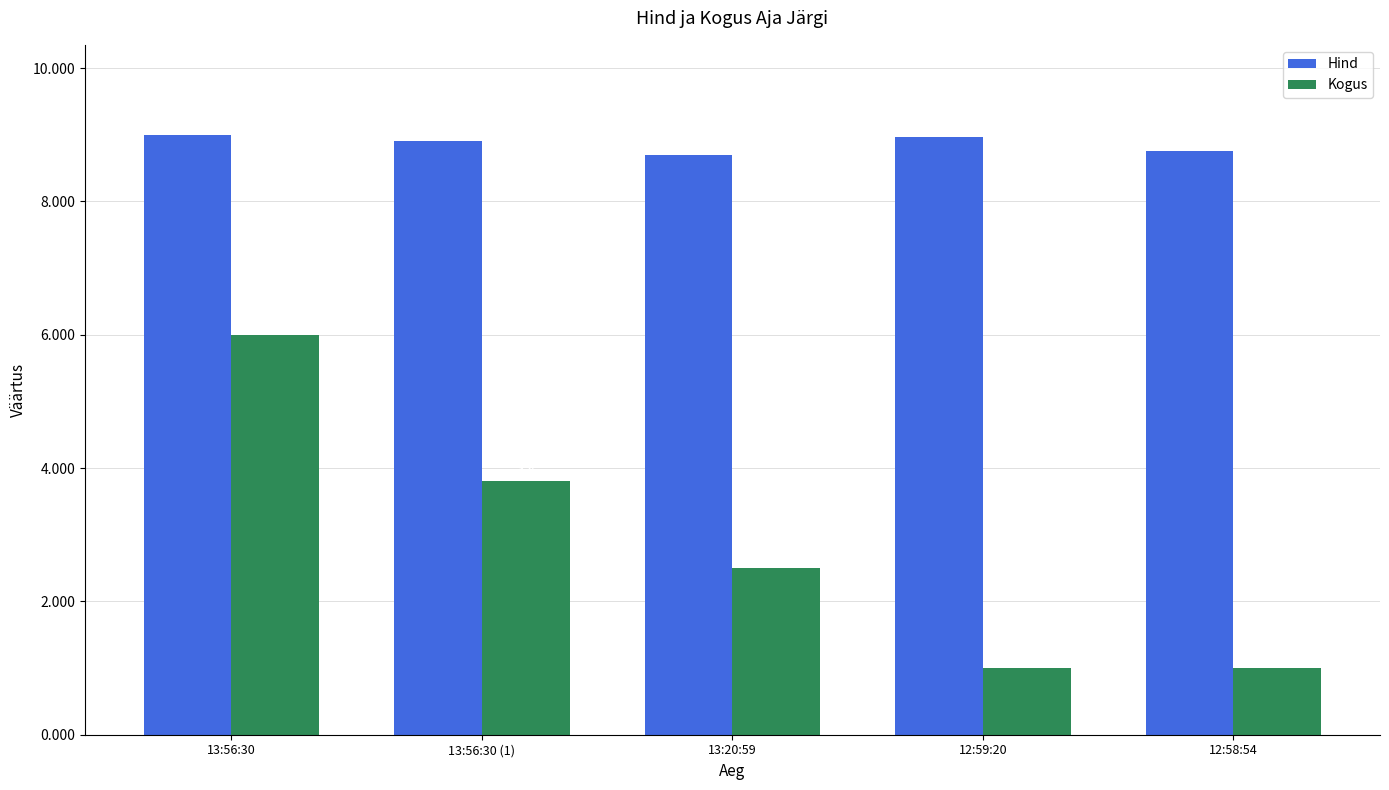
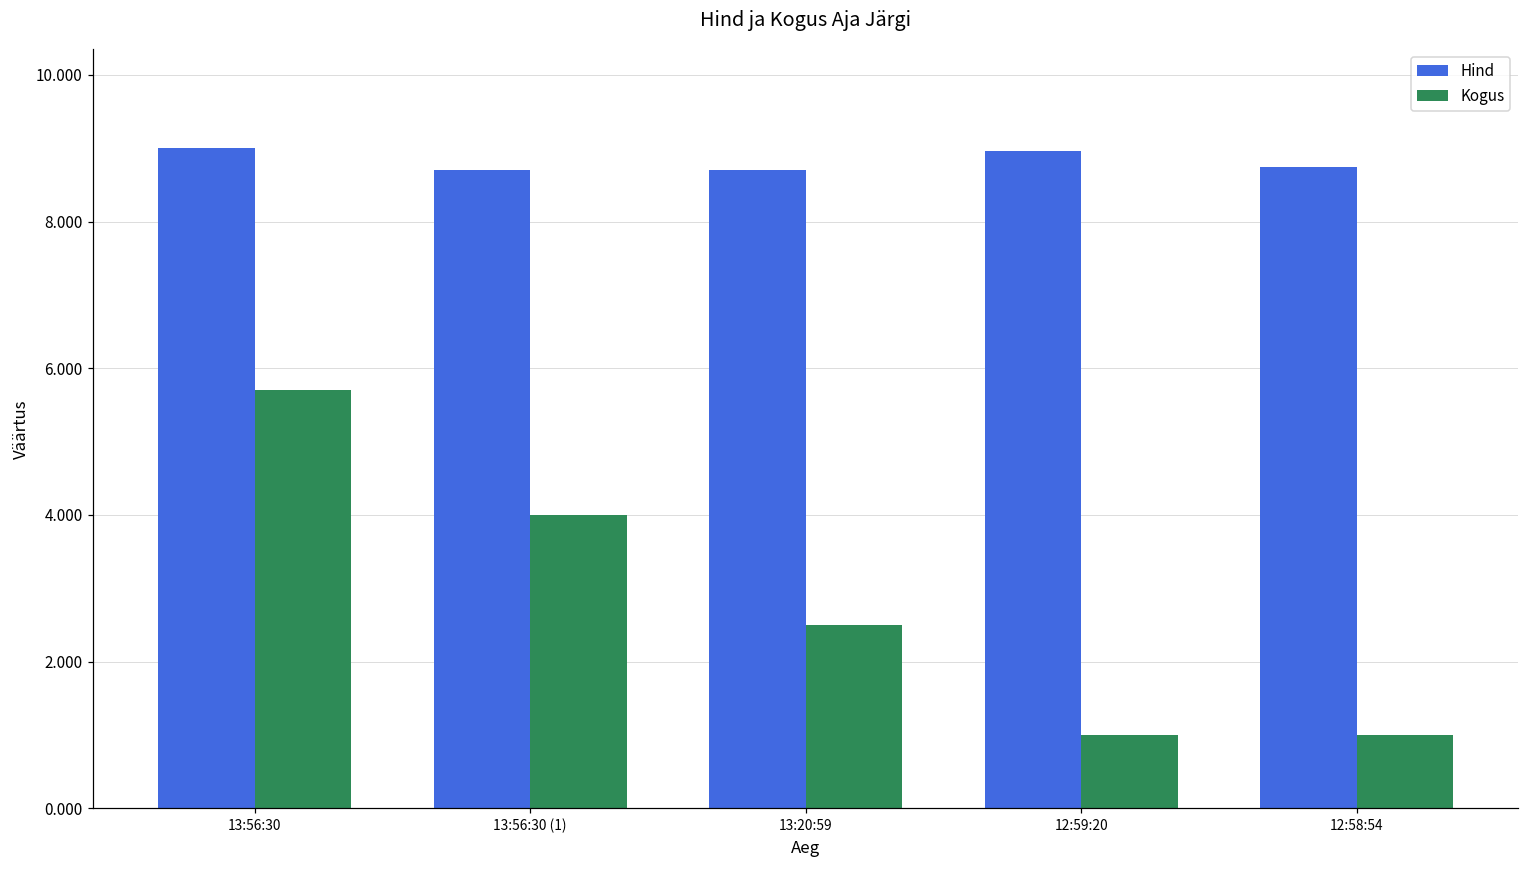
  {
    "Hind": {
      "13:56:30": 9.0,
-     "13:56:30 (1)": 8.9,
+     "13:56:30 (1)": 8.7,
      "13:20:59": 8.7,
      "12:59:20": 9.0,
      "12:58:54": 8.8
    },
    "Kogus": {
-     "13:56:30": 6.0,
-     "13:56:30 (1)": 3.8,
+     "13:56:30": 5.7,
+     "13:56:30 (1)": 4.0,
      "13:20:59": 2.5,
      "12:59:20": 1.0,
      "12:58:54": 1.0
    }
  }
